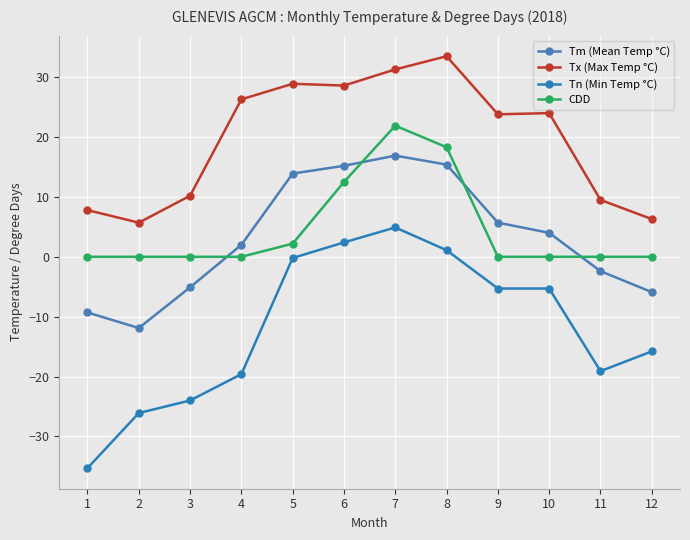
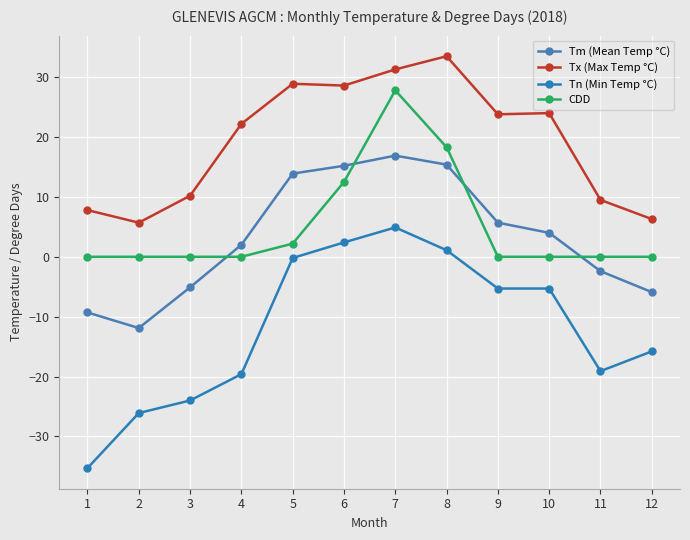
  {
    "Tx (Max Temp °C)": {
      "1": 8,
      "2": 6,
      "3": 10,
-     "4": 26,
+     "4": 22,
      "5": 29,
      "6": 29,
      "7": 31,
      "8": 34,
      "9": 24,
      "10": 24,
      "11": 10,
      "12": 6
    },
    "CDD": {
      "1": 0,
      "2": 0,
      "3": 0,
      "4": 0,
      "5": 2,
      "6": 13,
-     "7": 22,
+     "7": 28,
      "8": 18,
      "9": 0,
      "10": 0,
      "11": 0,
      "12": 0
    }
  }
